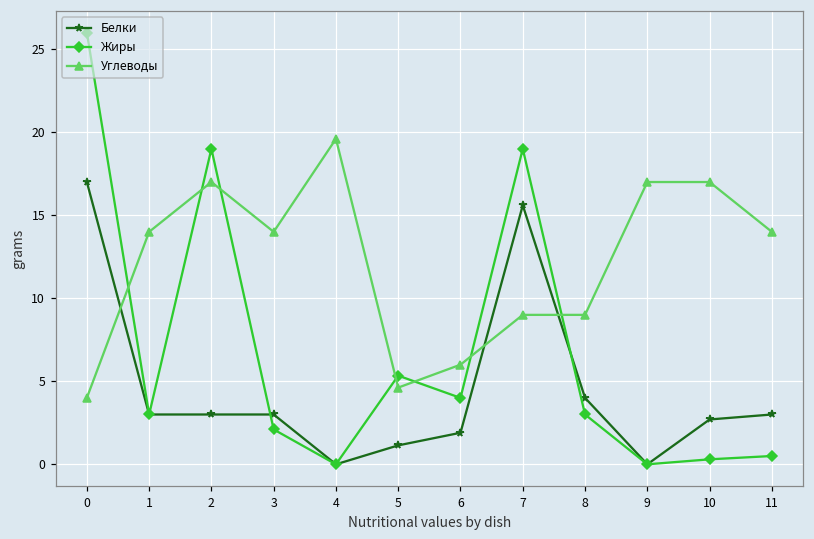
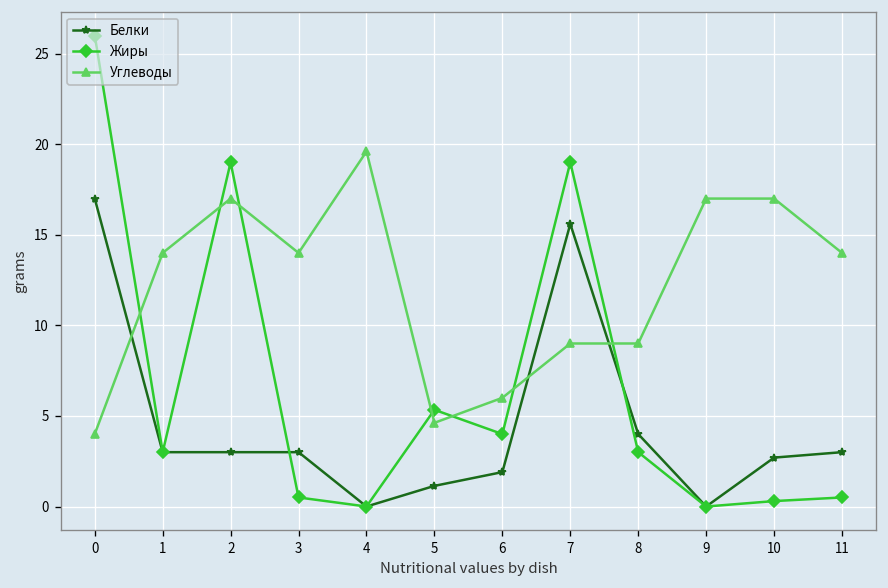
  {
    "Белки": {
      "0": 17.0,
      "2": 3.0,
      "3": 3.0,
      "5": 1.1,
      "6": 1.9,
      "7": 15.6,
      "8": 4.0,
      "10": 2.7,
      "11": 3.0
    },
    "Жиры": {
      "2": 19.0,
-     "3": 2.1,
+     "3": 0.5,
      "5": 5.3,
      "6": 4.0,
      "7": 19.0,
      "8": 3.0,
      "10": 0.3,
      "11": 0.5
    },
    "Углеводы": {
      "0": 4.0,
      "1": 14.0,
      "2": 17.0,
      "3": 14.0,
      "4": 19.6,
      "5": 4.6,
      "6": 6.0,
      "7": 9.0,
      "8": 9.0,
      "9": 17.0,
      "10": 17.0,
      "11": 14.0
    }
  }
